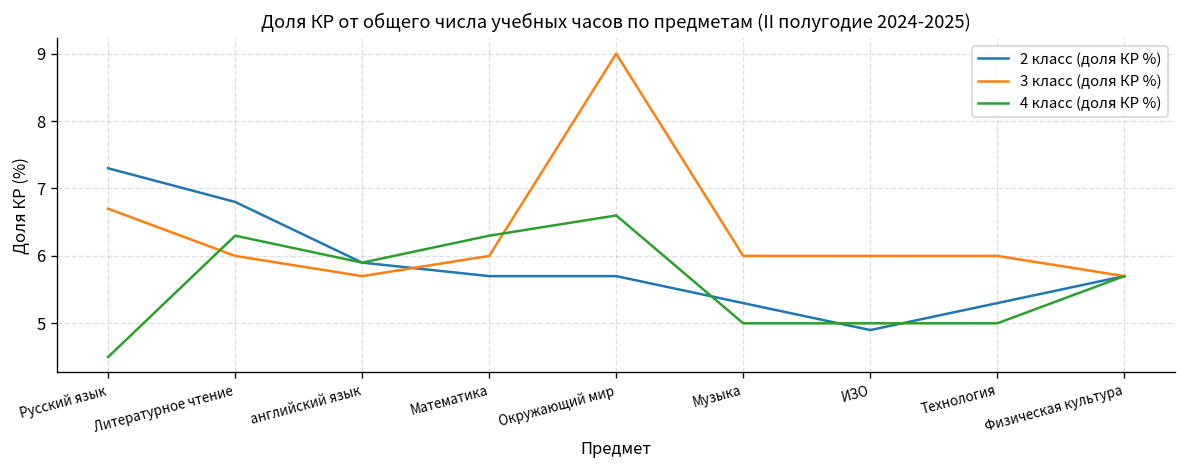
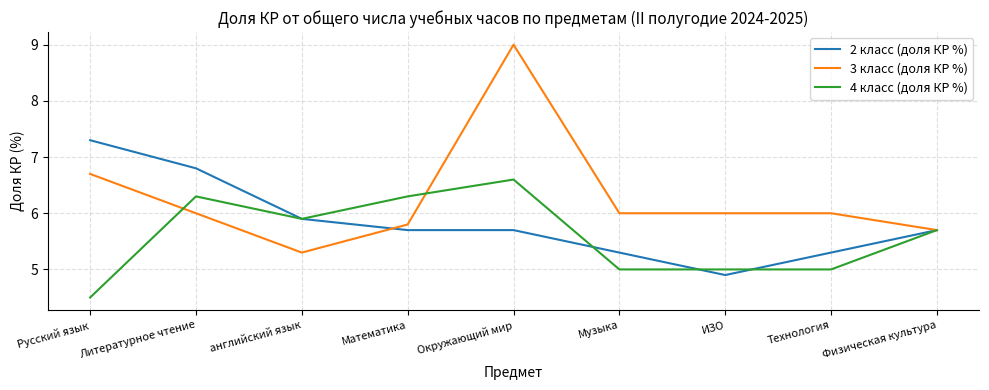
  {
    "2 класс (доля КР %)": {
      "Русский язык": 7.3,
      "Литературное чтение": 6.8,
      "Математика": 5.7,
      "Окружающий мир": 5.7,
      "Музыка": 5.3,
      "ИЗО": 4.9,
      "Технология": 5.3
    },
    "3 класс (доля КР %)": {
      "Русский язык": 6.7,
      "Литературное чтение": 6.0,
-     "английский язык": 5.7,
-     "Математика": 6.0,
+     "английский язык": 5.3,
+     "Математика": 5.8,
      "Окружающий мир": 9.0,
      "Музыка": 6.0,
      "ИЗО": 6.0,
      "Технология": 6.0
    },
    "4 класс (доля КР %)": {
      "Русский язык": 4.5,
      "Литературное чтение": 6.3,
      "Математика": 6.3,
      "Окружающий мир": 6.6,
      "Музыка": 5.0,
      "ИЗО": 5.0,
      "Технология": 5.0
    }
  }
